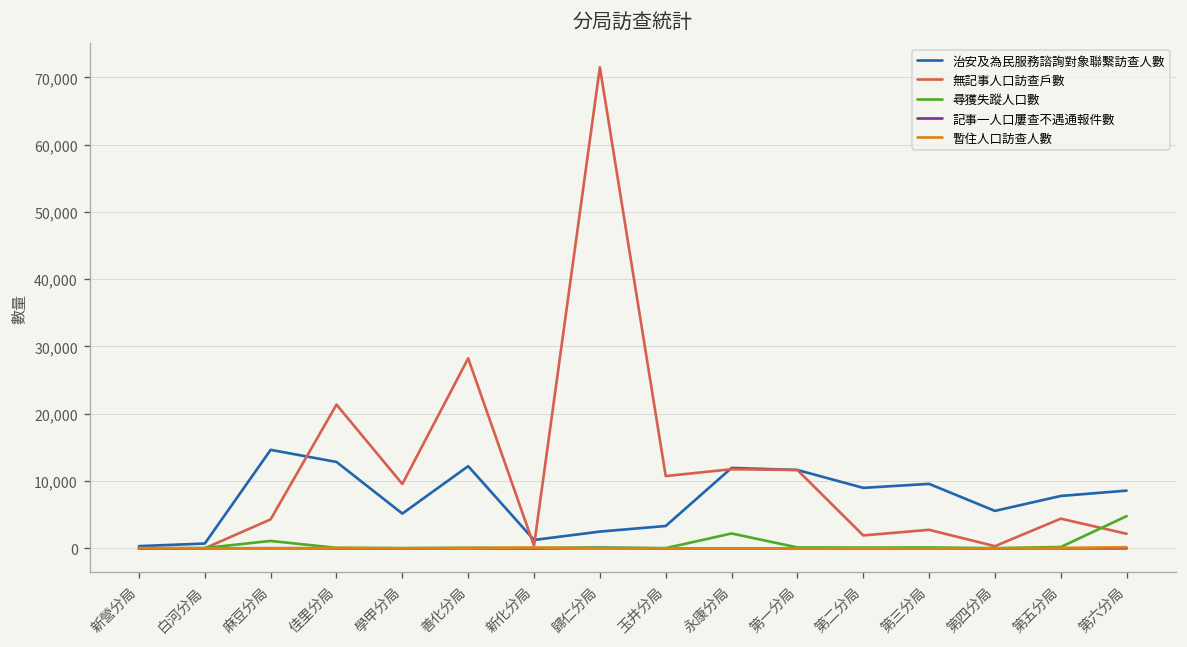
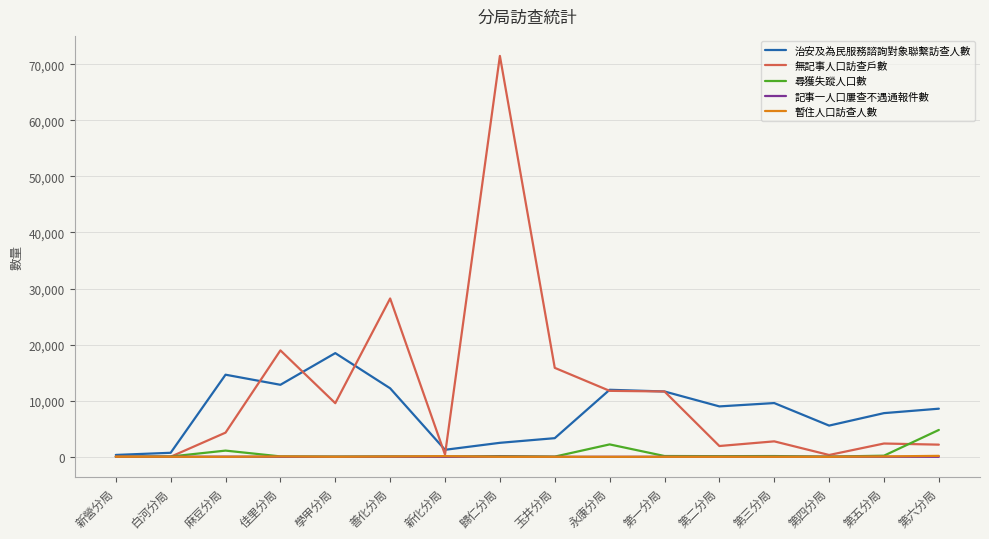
  {
    "治安及為民服務諮詢對象聯繫訪查人數": {
      "白河分局": "1,000",
      "麻豆分局": "15,000",
      "佳里分局": "13,000",
-     "學甲分局": "5,000",
+     "學甲分局": "18,000",
      "善化分局": "12,000",
      "新化分局": "1,000",
      "歸仁分局": "2,000",
      "玉井分局": "3,000",
      "第二分局": "9,000",
      "第三分局": "10,000",
      "第四分局": "6,000",
      "第五分局": "8,000",
      "第六分局": "9,000"
    },
    "無記事人口訪查戶數": {
      "麻豆分局": "4,000",
-     "佳里分局": "21,000",
+     "佳里分局": "19,000",
      "學甲分局": "10,000",
      "善化分局": "28,000",
      "歸仁分局": "71,000",
-     "玉井分局": "11,000",
+     "玉井分局": "16,000",
      "第二分局": "2,000",
      "第三分局": "3,000",
-     "第五分局": "4,000",
+     "第五分局": "2,000",
      "第六分局": "2,000"
    },
    "尋獲失蹤人口數": {
      "麻豆分局": "1,000",
      "永康分局": "2,000",
      "第六分局": "5,000"
    }
  }
